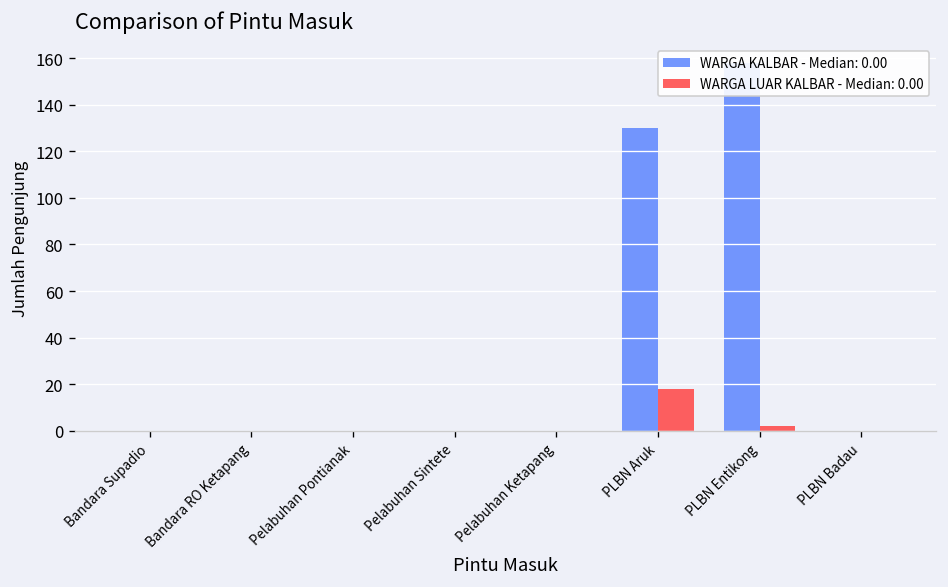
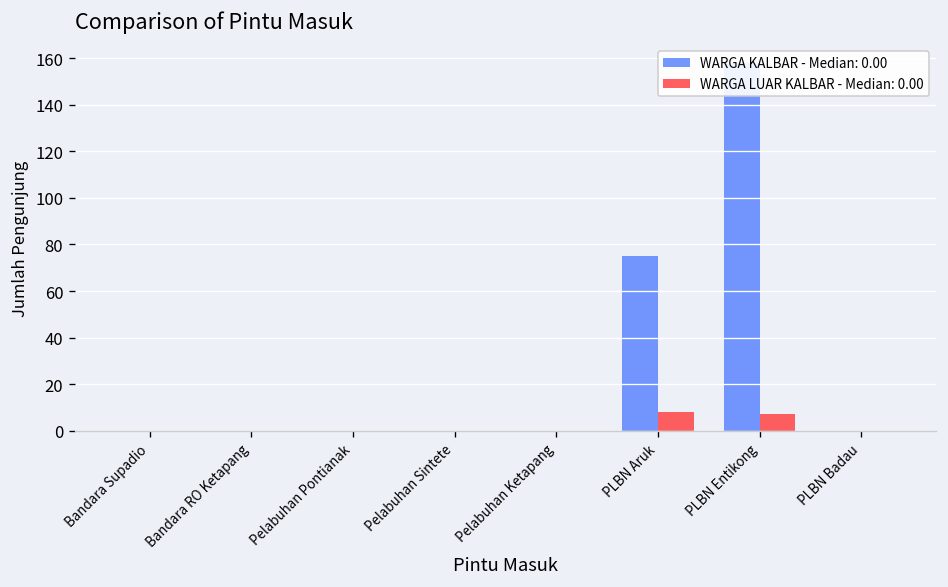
  {
    "WARGA KALBAR - Median: 0.00": {
      "Bandara Supadio": 0,
      "Bandara RO Ketapang": 0,
      "Pelabuhan Pontianak": 0,
      "Pelabuhan Sintete": 0,
      "Pelabuhan Ketapang": 0,
-     "PLBN Aruk": 130,
+     "PLBN Aruk": 75,
      "PLBN Badau": 0
    },
    "WARGA LUAR KALBAR - Median: 0.00": {
      "Bandara Supadio": 0,
      "Bandara RO Ketapang": 0,
      "Pelabuhan Pontianak": 0,
      "Pelabuhan Sintete": 0,
      "Pelabuhan Ketapang": 0,
-     "PLBN Aruk": 18,
-     "PLBN Entikong": 2,
+     "PLBN Aruk": 8,
+     "PLBN Entikong": 7,
      "PLBN Badau": 0
    }
  }
